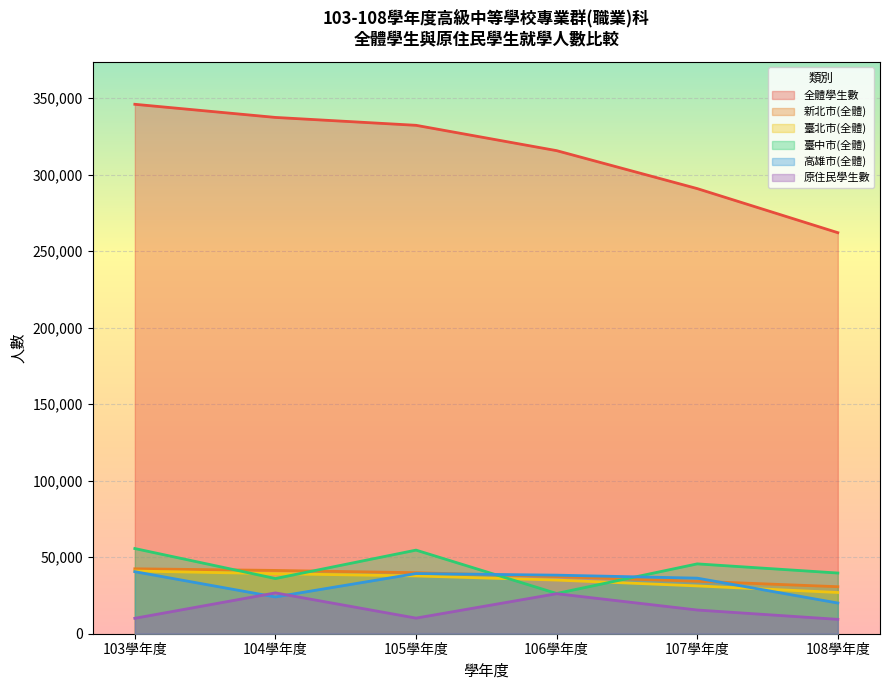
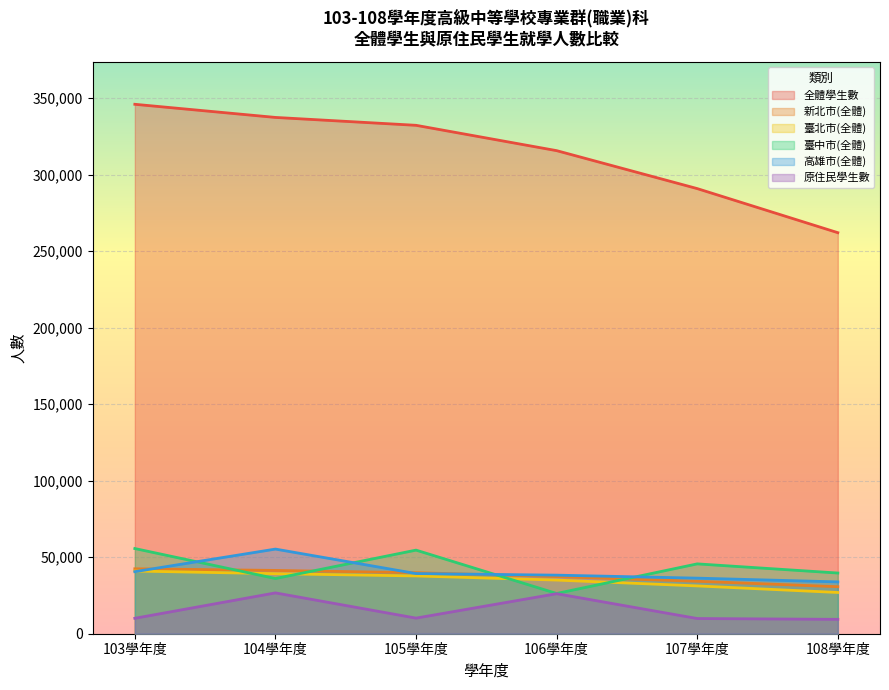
  {
    "臺中市(全體)": {
      "103學年度": "56,000",
      "104學年度": "36,000",
      "105學年度": "55,000",
      "107學年度": "46,000",
      "108學年度": "40,000"
    },
    "高雄市(全體)": {
-     "104學年度": "24,000",
+     "104學年度": "55,000",
      "107學年度": "36,000",
-     "108學年度": "20,000"
+     "108學年度": "34,000"
    },
    "原住民學生數": {
      "103學年度": "10,000",
      "104學年度": "27,000",
      "105學年度": "10,000",
-     "107學年度": "15,000",
+     "107學年度": "10,000",
      "108學年度": "9,000"
    }
  }
